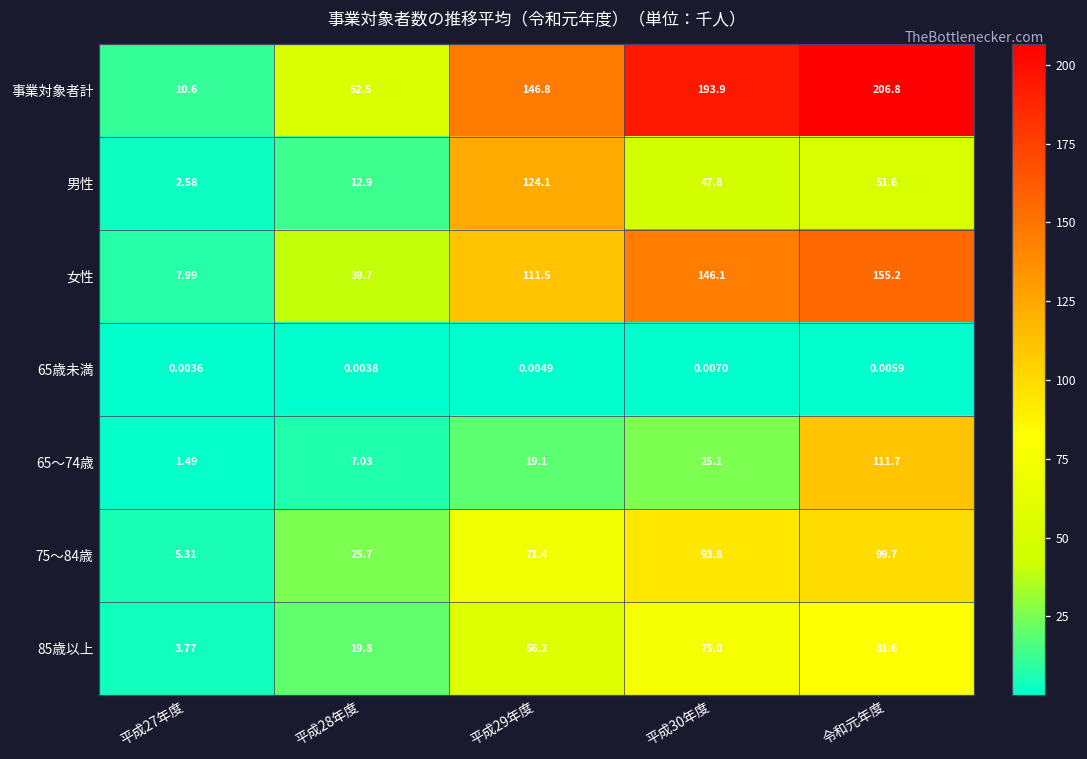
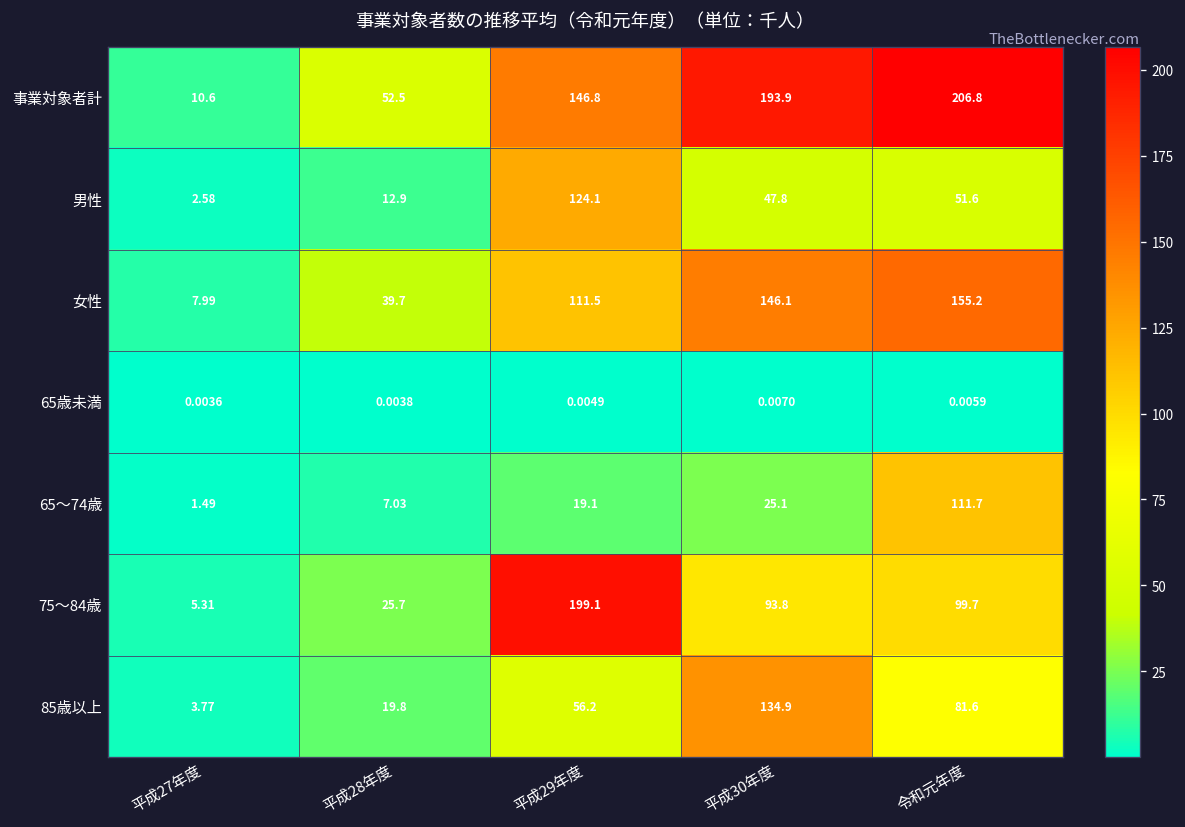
  {
    "事業対象者計": {
      "平成27年度": 10.6,
      "平成28年度": 52.5,
      "平成29年度": 146.8,
      "平成30年度": 193.9,
      "令和元年度": 206.8
    },
    "男性": {
      "平成27年度": 2.58,
      "平成28年度": 12.9,
      "平成29年度": 124.1,
      "平成30年度": 47.8,
      "令和元年度": 51.6
    },
    "女性": {
      "平成27年度": 7.99,
      "平成28年度": 39.7,
      "平成29年度": 111.5,
      "平成30年度": 146.1,
      "令和元年度": 155.2
    },
    "65歳未満": {
      "平成27年度": 0.0036,
      "平成28年度": 0.0038,
      "平成29年度": 0.0049,
      "平成30年度": 0.0070,
      "令和元年度": 0.0059
    },
    "65～74歳": {
      "平成27年度": 1.49,
      "平成28年度": 7.03,
      "平成29年度": 19.1,
      "平成30年度": 25.1,
      "令和元年度": 111.7
    },
    "75～84歳": {
      "平成27年度": 5.31,
      "平成28年度": 25.7,
-     "平成29年度": 71.4,
+     "平成29年度": 199.1,
      "平成30年度": 93.8,
      "令和元年度": 99.7
    },
    "85歳以上": {
      "平成27年度": 3.77,
      "平成28年度": 19.8,
      "平成29年度": 56.2,
-     "平成30年度": 75.0,
+     "平成30年度": 134.9,
      "令和元年度": 81.6
    }
  }
